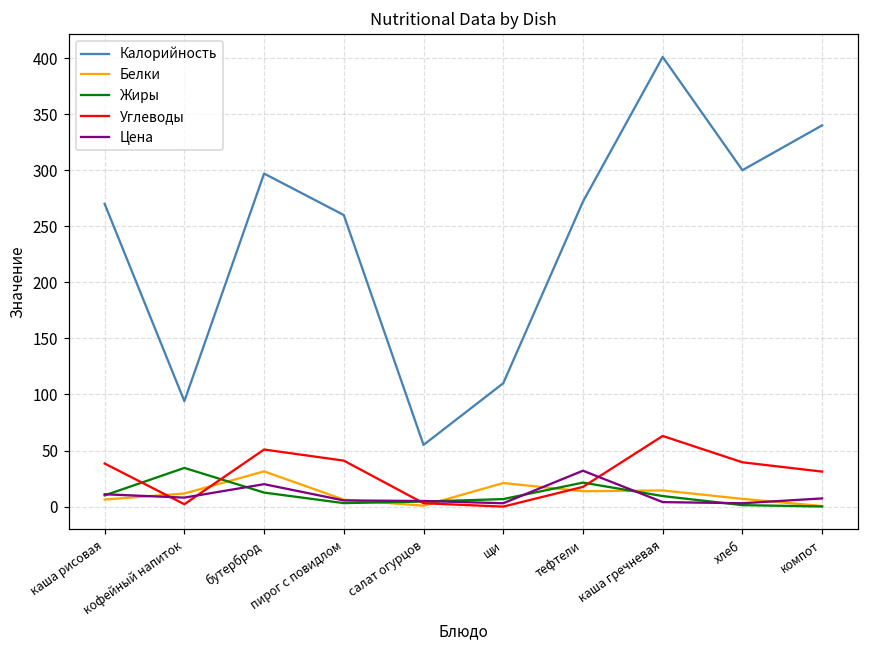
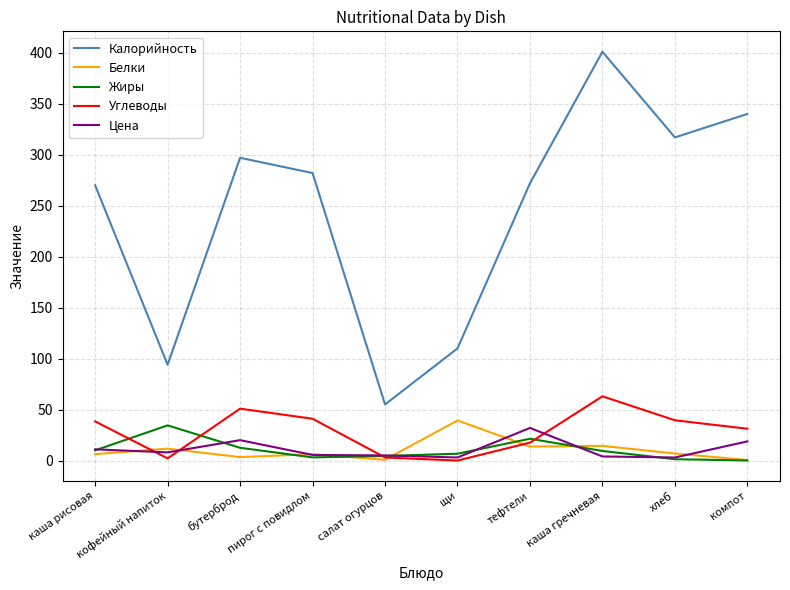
  {
    "Калорийность": {
      "каша рисовая": 270,
      "кофейный напиток": 94,
      "бутерброд": 297,
-     "пирог с повидлом": 260,
+     "пирог с повидлом": 282,
      "салат огурцов": 55,
      "щи": 110,
      "тефтели": 272,
      "каша гречневая": 401,
-     "хлеб": 300,
+     "хлеб": 317,
      "компот": 340
    },
    "Белки": {
      "каша рисовая": 6,
      "кофейный напиток": 12,
-     "бутерброд": 31,
-     "щи": 21,
+     "бутерброд": 3,
+     "щи": 39,
      "тефтели": 14,
      "каша гречневая": 14,
      "хлеб": 7
    },
    "Жиры": {
      "кофейный напиток": 35,
      "бутерброд": 13,
      "щи": 7,
      "тефтели": 21,
      "каша гречневая": 9
    },
    "Углеводы": {
      "каша рисовая": 38,
      "кофейный напиток": 2,
      "бутерброд": 51,
      "пирог с повидлом": 41,
      "щи": 0,
      "тефтели": 18,
      "каша гречневая": 63,
      "хлеб": 40,
      "компот": 31
    },
    "Цена": {
      "кофейный напиток": 8,
      "бутерброд": 20,
      "щи": 3,
      "тефтели": 32,
      "каша гречневая": 4,
-     "компот": 7
+     "компот": 19
    }
  }
